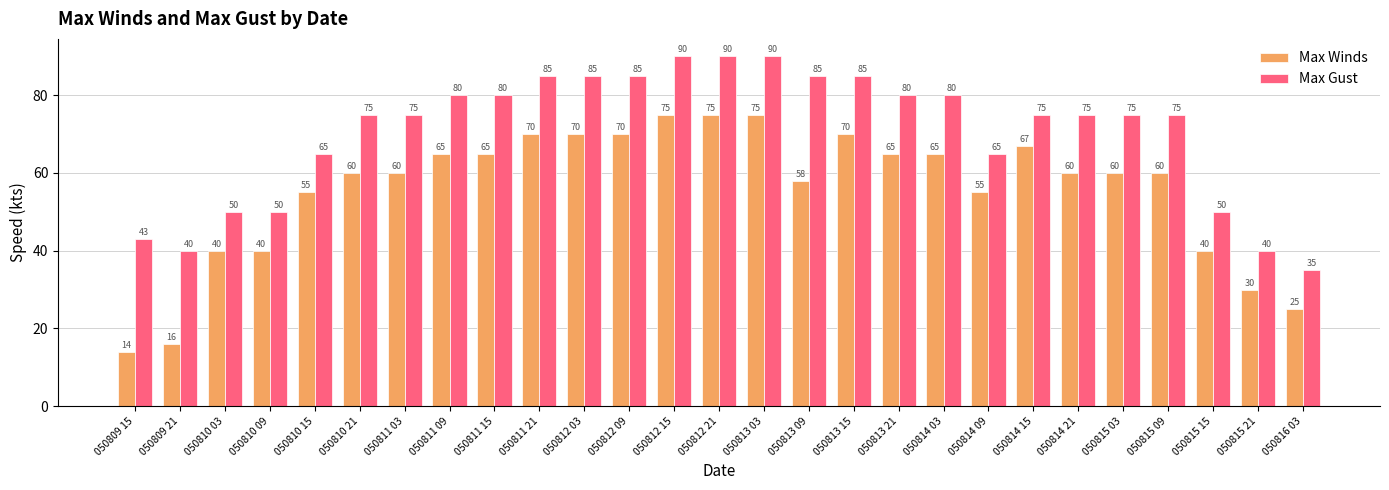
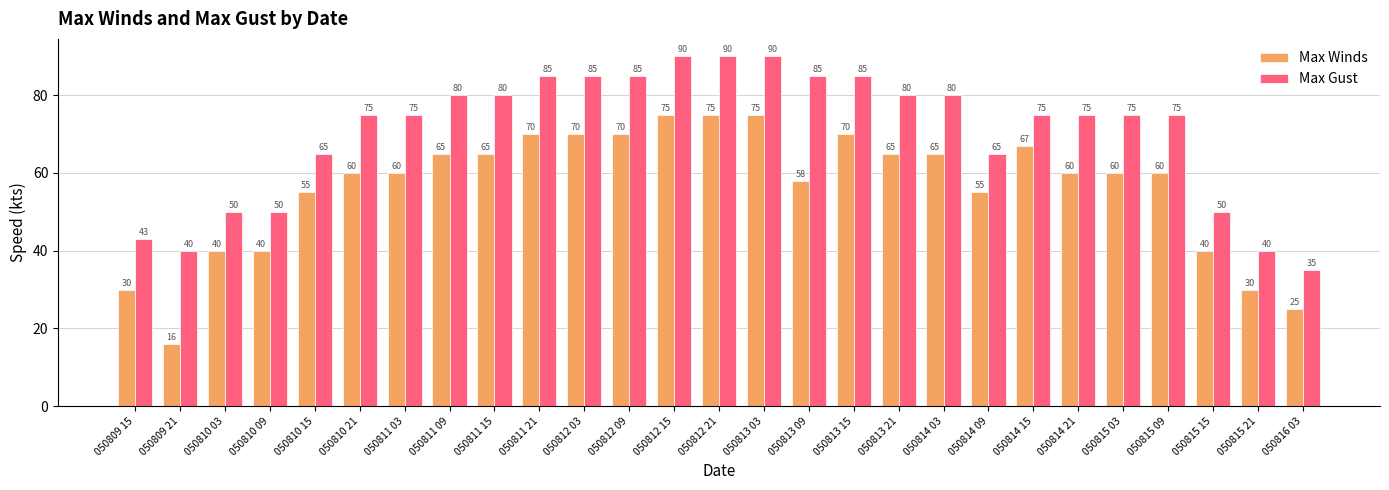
  {
    "Max Winds": {
-     "050809 15": 14,
+     "050809 15": 30,
      "050809 21": 16,
      "050810 03": 40,
      "050810 09": 40,
      "050810 15": 55,
      "050810 21": 60,
      "050811 03": 60,
      "050811 09": 65,
      "050811 15": 65,
      "050811 21": 70,
      "050812 03": 70,
      "050812 09": 70,
      "050812 15": 75,
      "050812 21": 75,
      "050813 03": 75,
      "050813 09": 58,
      "050813 15": 70,
      "050813 21": 65,
      "050814 03": 65,
      "050814 09": 55,
      "050814 15": 67,
      "050814 21": 60,
      "050815 03": 60,
      "050815 09": 60,
      "050815 15": 40,
      "050815 21": 30,
      "050816 03": 25
    },
    "Max Gust": {
      "050809 15": 43,
      "050809 21": 40,
      "050810 03": 50,
      "050810 09": 50,
      "050810 15": 65,
      "050810 21": 75,
      "050811 03": 75,
      "050811 09": 80,
      "050811 15": 80,
      "050811 21": 85,
      "050812 03": 85,
      "050812 09": 85,
      "050812 15": 90,
      "050812 21": 90,
      "050813 03": 90,
      "050813 09": 85,
      "050813 15": 85,
      "050813 21": 80,
      "050814 03": 80,
      "050814 09": 65,
      "050814 15": 75,
      "050814 21": 75,
      "050815 03": 75,
      "050815 09": 75,
      "050815 15": 50,
      "050815 21": 40,
      "050816 03": 35
    }
  }
